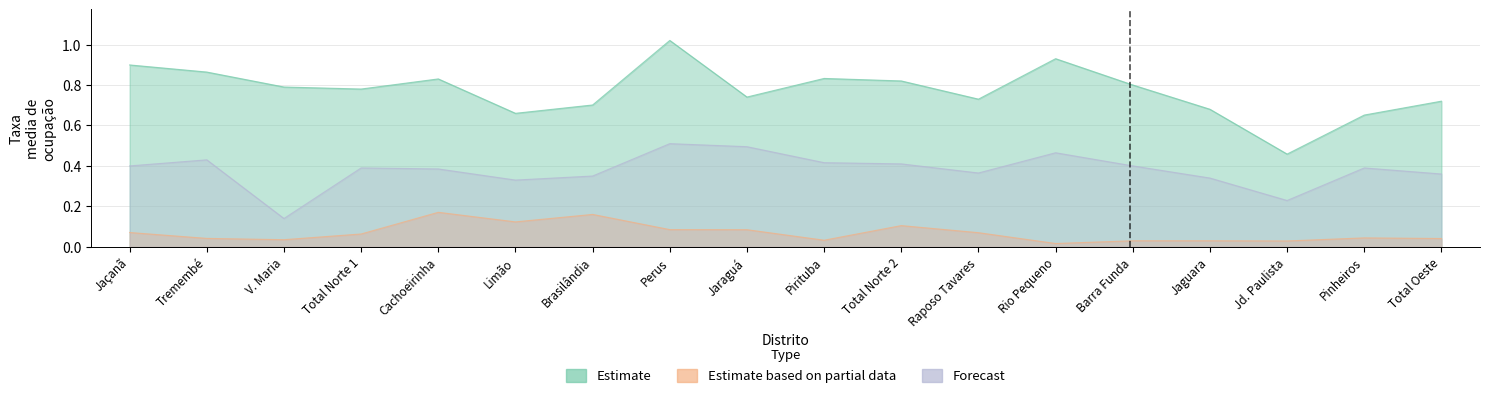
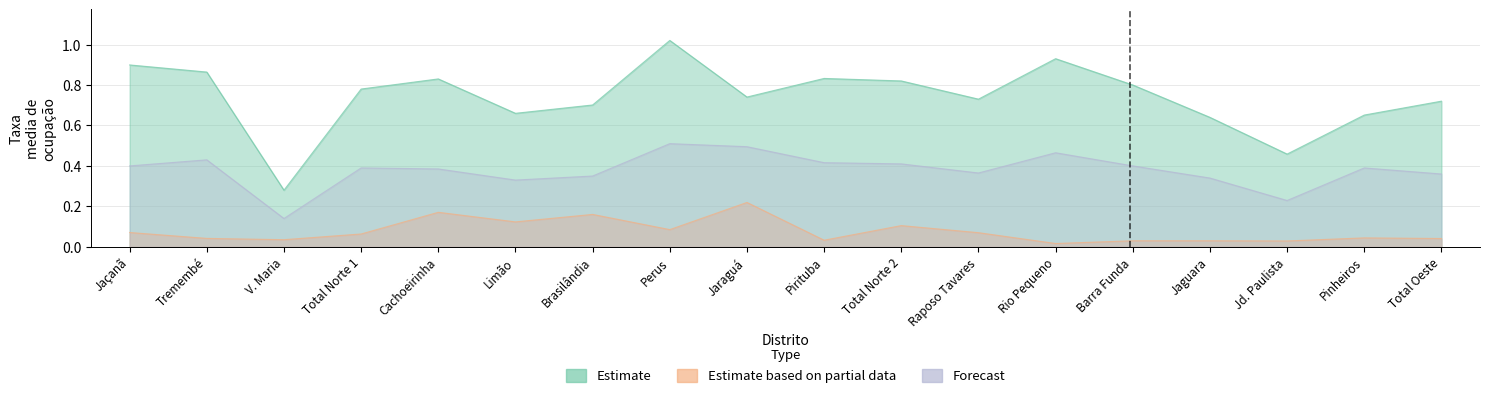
  {
    "Estimate": {
      "Jaçanã": 0.90,
      "Tremembé": 0.86,
-     "V. Maria": 0.79,
+     "V. Maria": 0.28,
      "Total Norte 1": 0.78,
      "Cachoeirinha": 0.83,
      "Limão": 0.66,
      "Brasilândia": 0.70,
      "Perus": 1.02,
      "Jaraguá": 0.74,
      "Pirituba": 0.83,
      "Total Norte 2": 0.82,
      "Raposo Tavares": 0.73,
      "Rio Pequeno": 0.93,
      "Barra Funda": 0.80,
-     "Jaguara": 0.68,
+     "Jaguara": 0.64,
      "Jd. Paulista": 0.46,
      "Pinheiros": 0.65,
      "Total Oeste": 0.72
    },
    "Estimate based on partial data": {
      "Jaçanã": 0.07,
      "Tremembé": 0.04,
      "V. Maria": 0.04,
      "Total Norte 1": 0.06,
      "Cachoeirinha": 0.17,
      "Limão": 0.12,
      "Brasilândia": 0.16,
      "Perus": 0.09,
-     "Jaraguá": 0.08,
+     "Jaraguá": 0.22,
      "Pirituba": 0.03,
      "Total Norte 2": 0.10,
      "Raposo Tavares": 0.07,
      "Rio Pequeno": 0.02,
      "Barra Funda": 0.03,
      "Jaguara": 0.03,
      "Jd. Paulista": 0.03,
      "Pinheiros": 0.04,
      "Total Oeste": 0.04
    },
    "Forecast": {
      "Jaçanã": 0.40,
      "Tremembé": 0.43,
      "V. Maria": 0.14,
      "Total Norte 1": 0.39,
      "Cachoeirinha": 0.39,
      "Limão": 0.33,
      "Brasilândia": 0.35,
      "Perus": 0.51,
      "Jaraguá": 0.50,
      "Pirituba": 0.42,
      "Total Norte 2": 0.41,
      "Raposo Tavares": 0.37,
      "Rio Pequeno": 0.47,
      "Barra Funda": 0.40,
      "Jaguara": 0.34,
      "Jd. Paulista": 0.23,
      "Pinheiros": 0.39,
      "Total Oeste": 0.36
    }
  }
